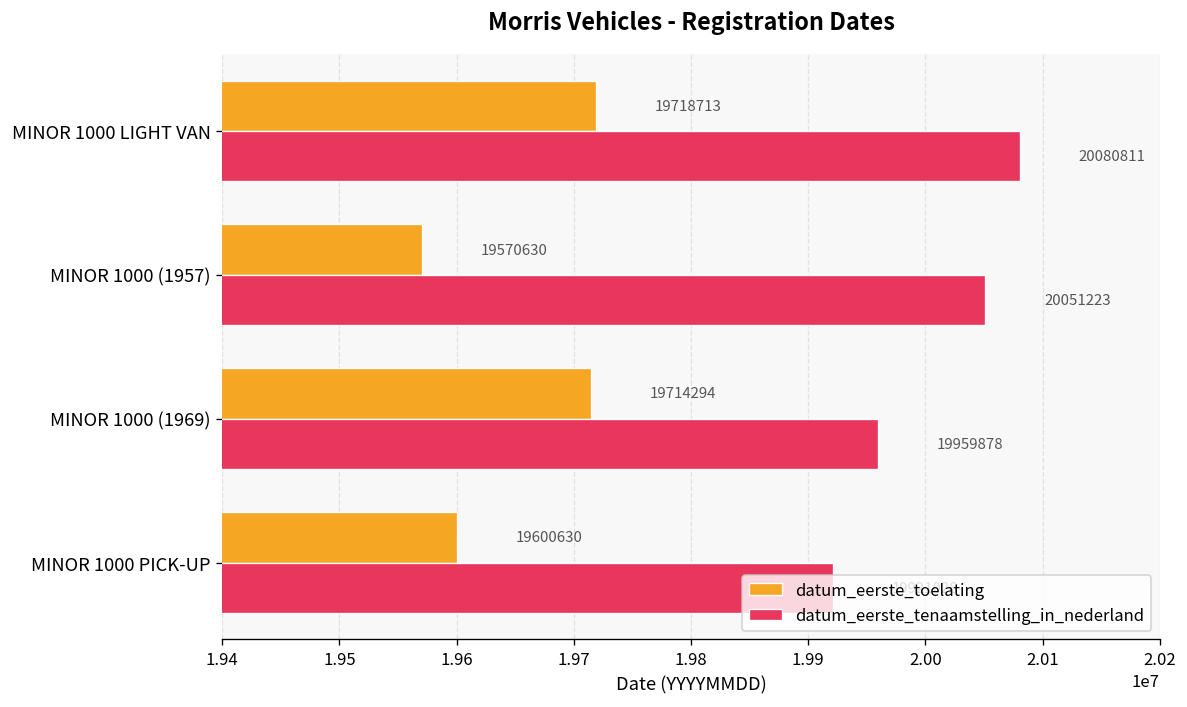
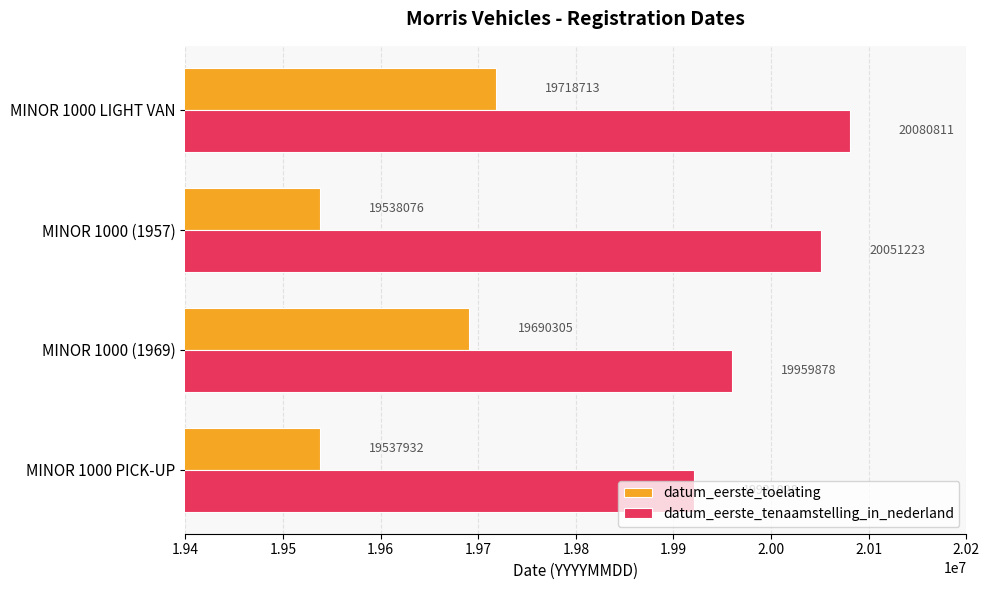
  {
    "datum_eerste_toelating": {
-     "MINOR 1000 (1957)": 19570630,
-     "MINOR 1000 (1969)": 19714294,
-     "MINOR 1000 PICK-UP": 19600630
+     "MINOR 1000 (1957)": 19538076,
+     "MINOR 1000 (1969)": 19690305,
+     "MINOR 1000 PICK-UP": 19537932
    },
    "datum_eerste_tenaamstelling_in_nederland": {
      "MINOR 1000 LIGHT VAN": 20080000,
      "MINOR 1000 (1957)": 20050000,
      "MINOR 1000 (1969)": 19960000
    }
  }
